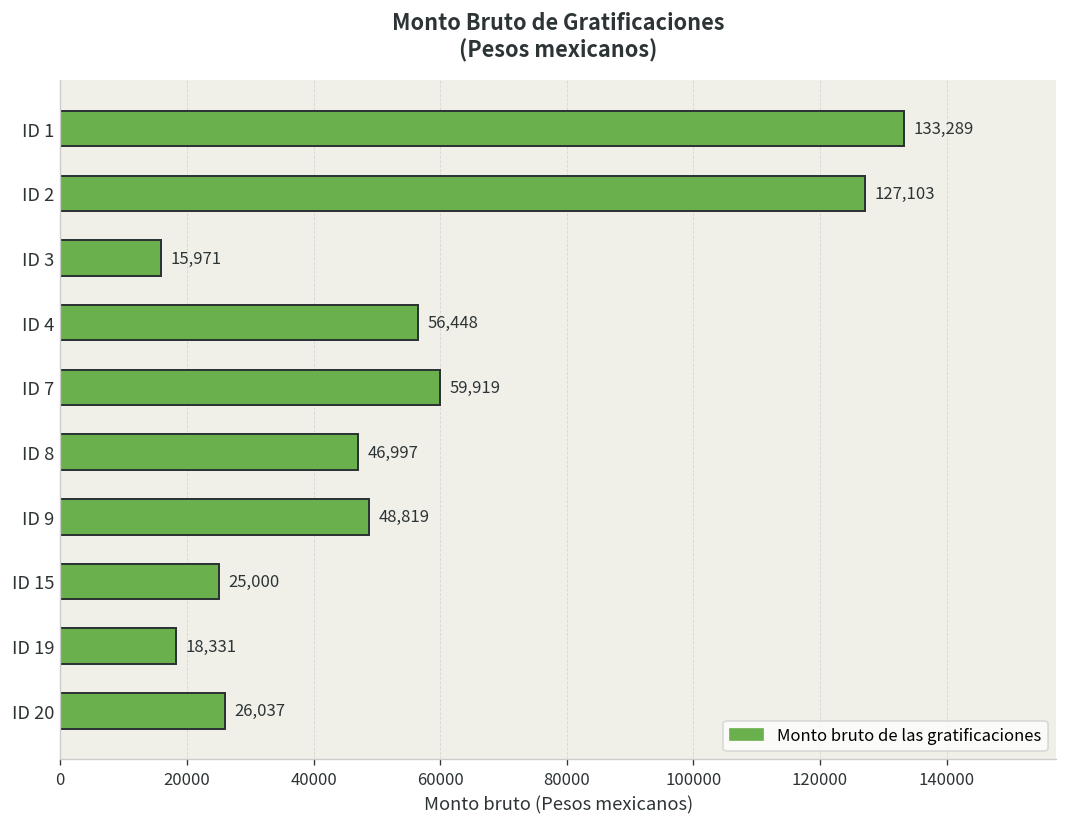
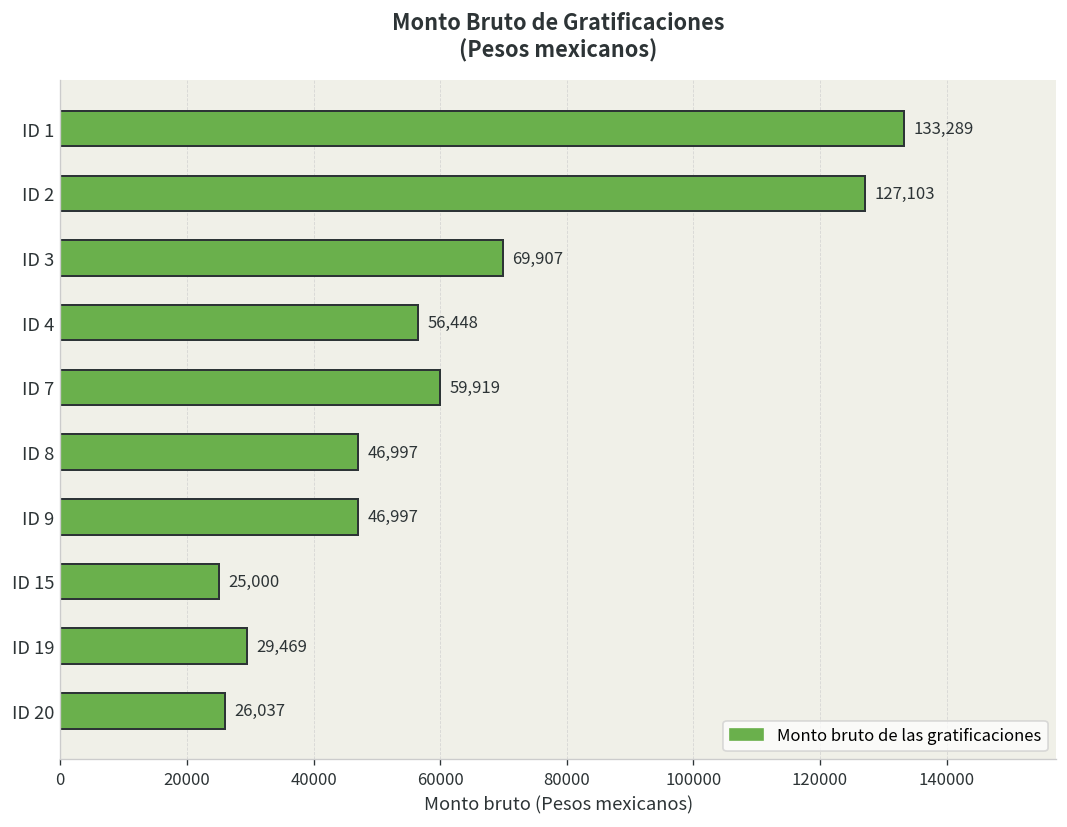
  {
    "ID 1": "133,289",
    "ID 2": "127,103",
-   "ID 3": "15,971",
+   "ID 3": "69,907",
    "ID 4": "56,448",
    "ID 7": "59,919",
    "ID 8": "46,997",
-   "ID 9": "48,819",
+   "ID 9": "46,997",
    "ID 15": "25,000",
-   "ID 19": "18,331",
+   "ID 19": "29,469",
    "ID 20": "26,037"
  }
